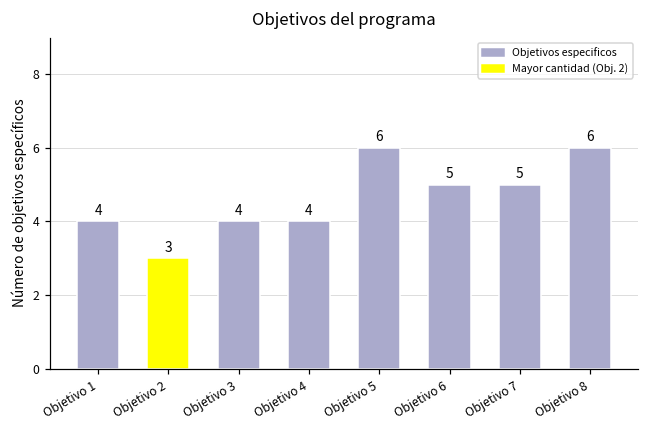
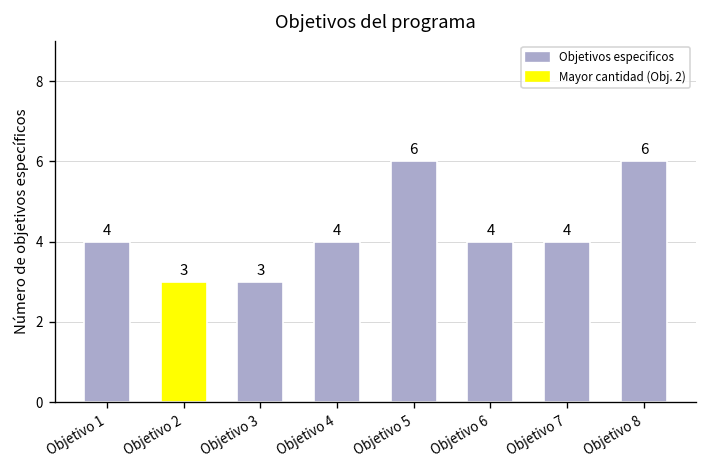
  {
    "Objetivo 1": 4,
    "Objetivo 2": 3,
-   "Objetivo 3": 4,
+   "Objetivo 3": 3,
    "Objetivo 4": 4,
    "Objetivo 5": 6,
-   "Objetivo 6": 5,
-   "Objetivo 7": 5,
+   "Objetivo 6": 4,
+   "Objetivo 7": 4,
    "Objetivo 8": 6
  }
